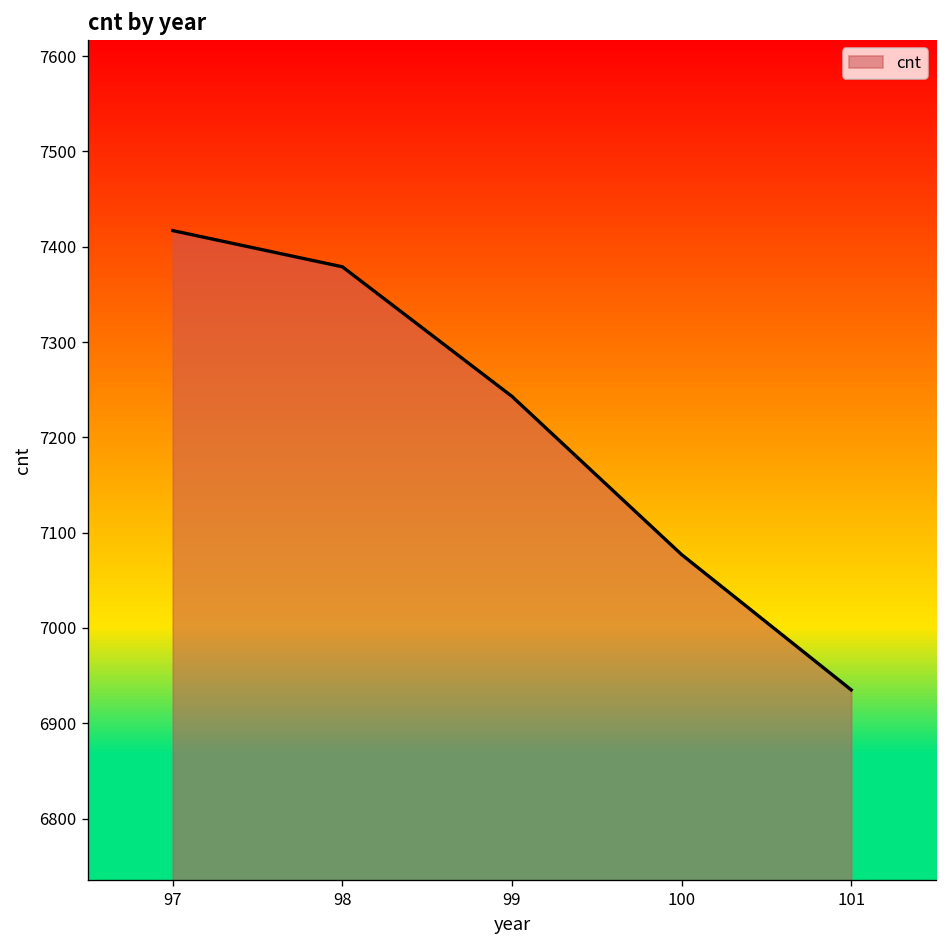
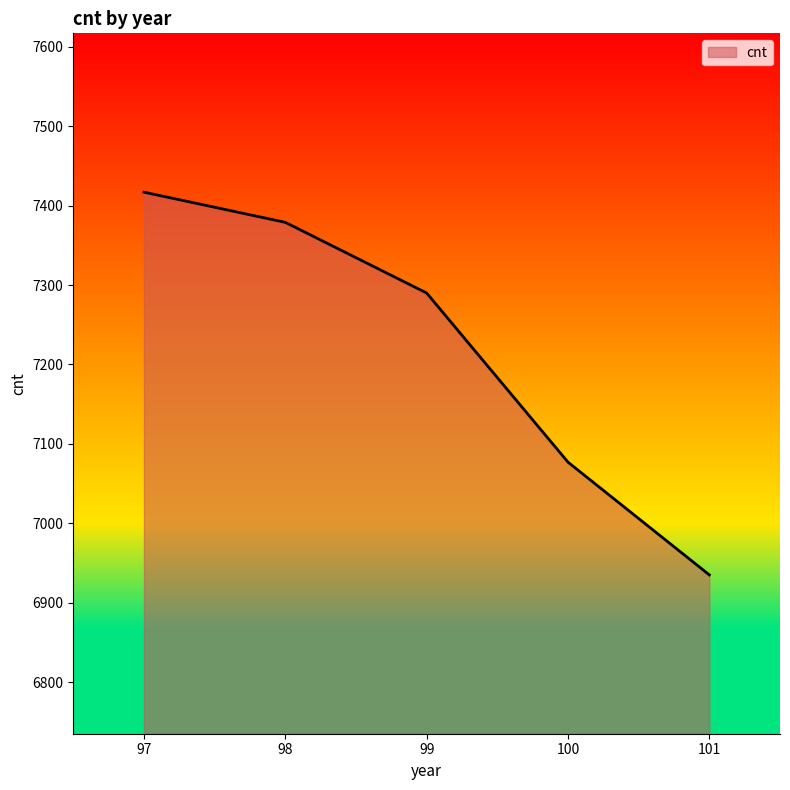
  {
    "97": 7420,
    "98": 7380,
-   "99": 7240,
+   "99": 7290,
    "100": 7080,
    "101": 6940
  }
